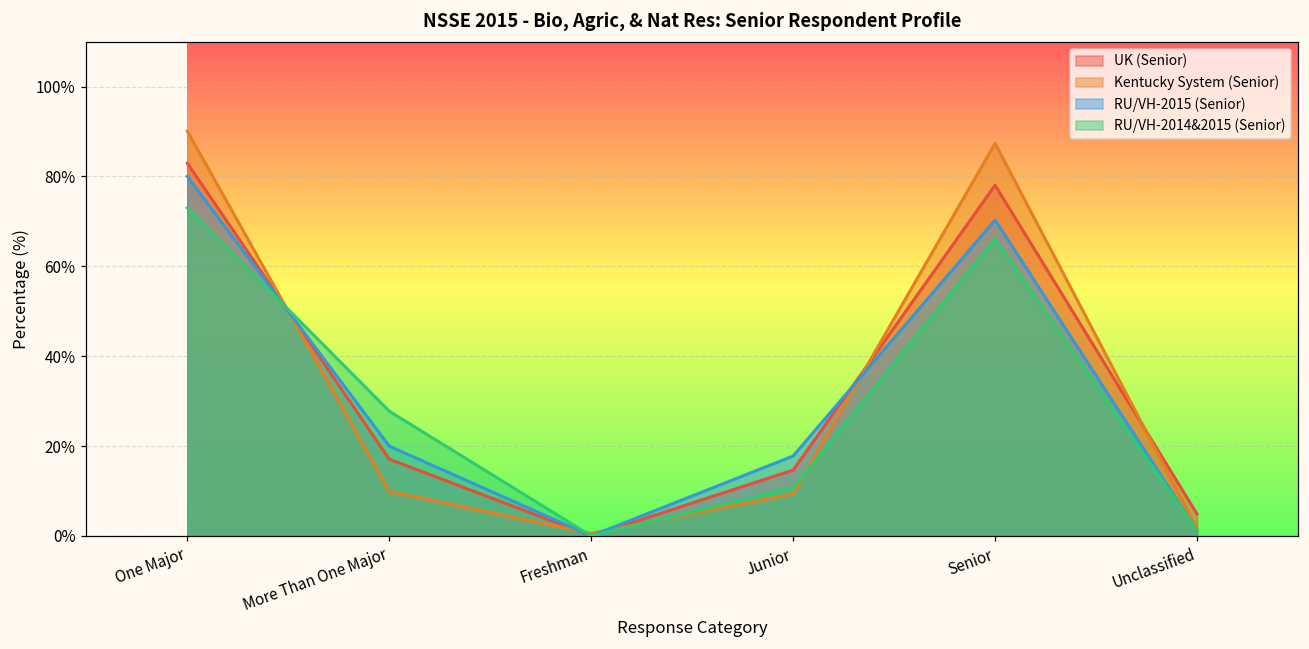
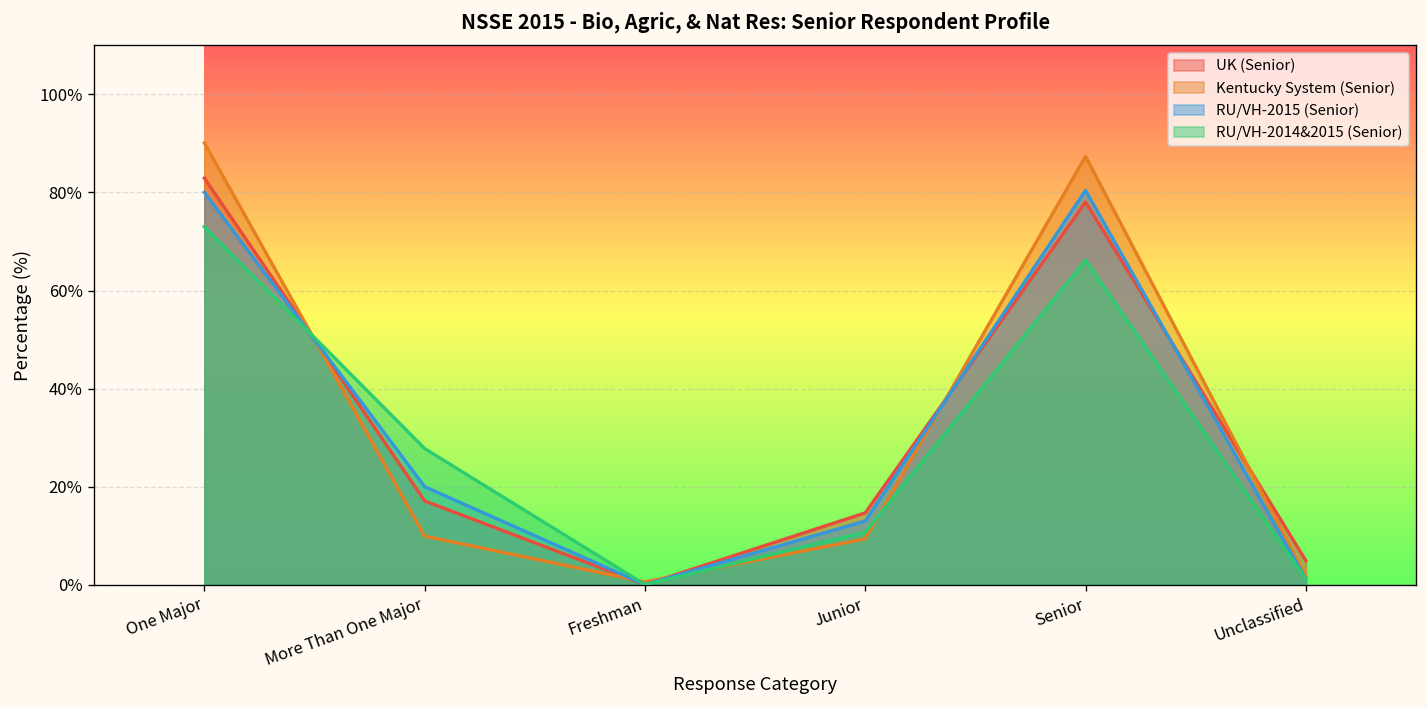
  {
    "RU/VH-2015 (Senior)": {
      "One Major": "80%",
      "More Than One Major": "20%",
-     "Junior": "18%",
-     "Senior": "70%"
+     "Junior": "13%",
+     "Senior": "80%"
    },
    "RU/VH-2014&2015 (Senior)": {
      "One Major": "73%",
      "More Than One Major": "28%",
      "Junior": "11%",
      "Senior": "66%"
    }
  }
